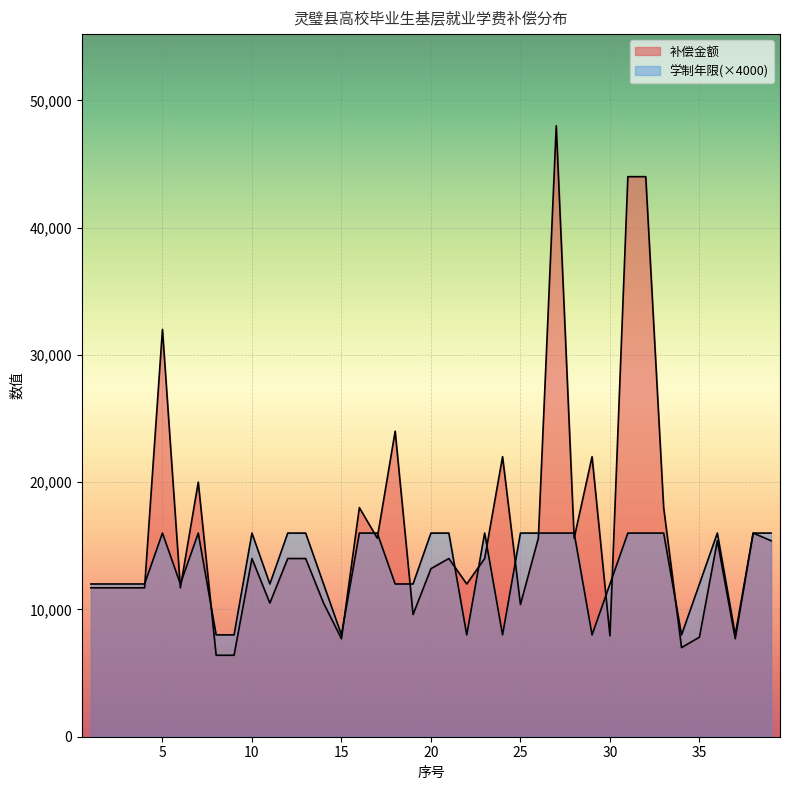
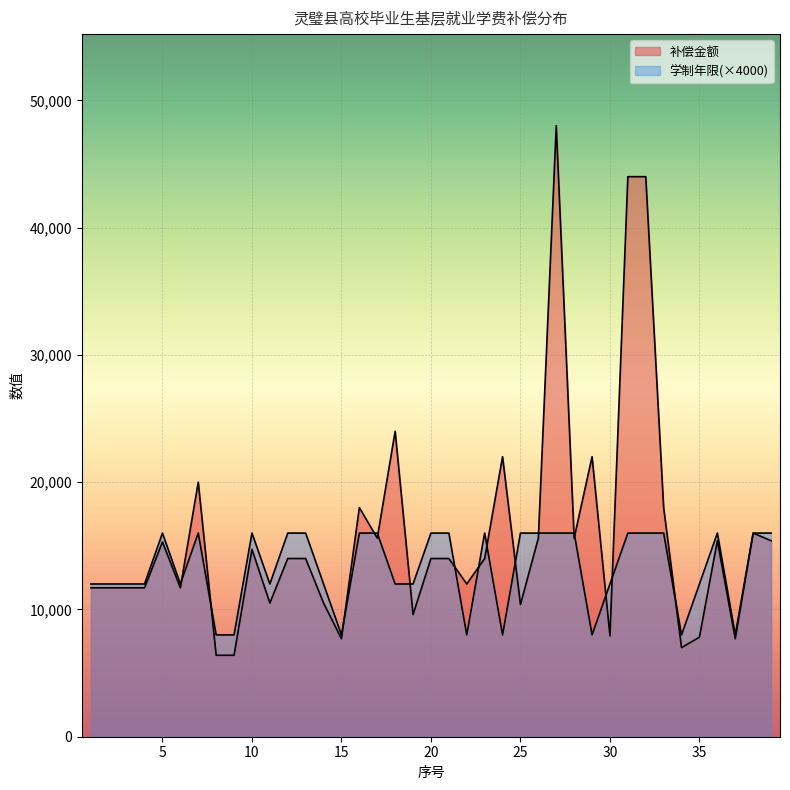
  {
    "补偿金额": {
-     "5": "32,000",
-     "10": "14,000",
+     "5": "15,300",
+     "10": "14,700",
      "15": "7,700",
-     "20": "13,200",
+     "20": "14,000",
      "25": "10,400",
      "30": "7,900",
      "35": "7,800"
    },
    "学制年限(×4000)": {
      "5": "16,000",
      "10": "16,000",
      "15": "8,000",
      "20": "16,000",
      "25": "16,000",
      "30": "12,000",
      "35": "12,000"
    }
  }
